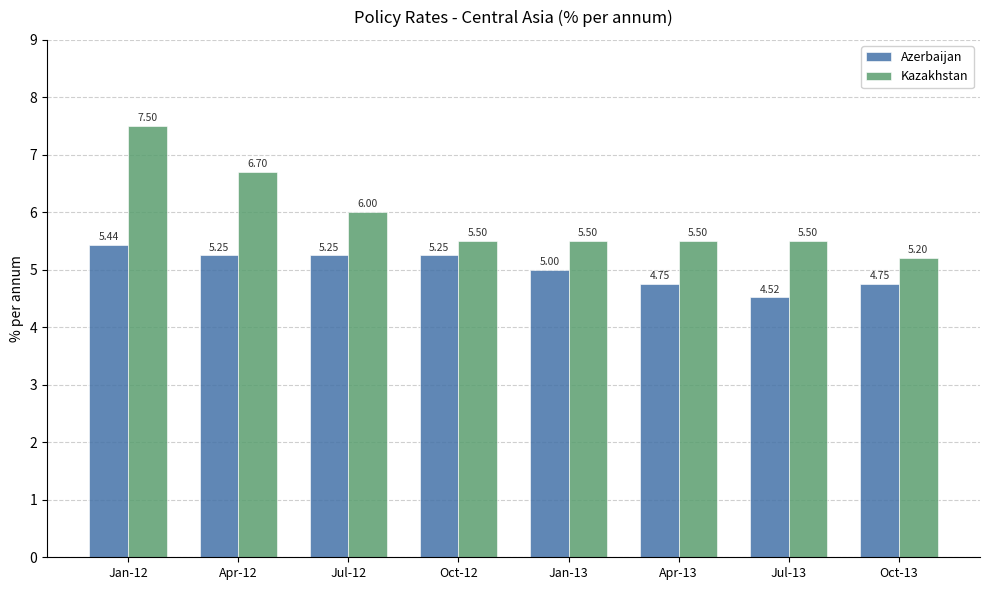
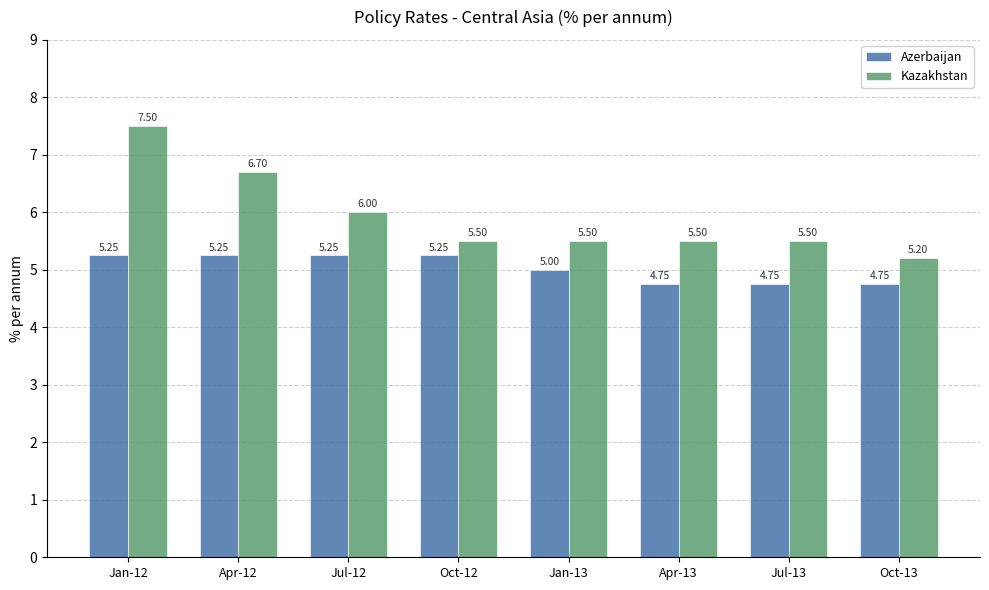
  {
    "Azerbaijan": {
-     "Jan-12": 5.44,
+     "Jan-12": 5.25,
      "Apr-12": 5.25,
      "Jul-12": 5.25,
      "Oct-12": 5.25,
      "Jan-13": 5.00,
      "Apr-13": 4.75,
-     "Jul-13": 4.52,
+     "Jul-13": 4.75,
      "Oct-13": 4.75
    },
    "Kazakhstan": {
      "Jan-12": 7.50,
      "Apr-12": 6.70,
      "Jul-12": 6.00,
      "Oct-12": 5.50,
      "Jan-13": 5.50,
      "Apr-13": 5.50,
      "Jul-13": 5.50,
      "Oct-13": 5.20
    }
  }
